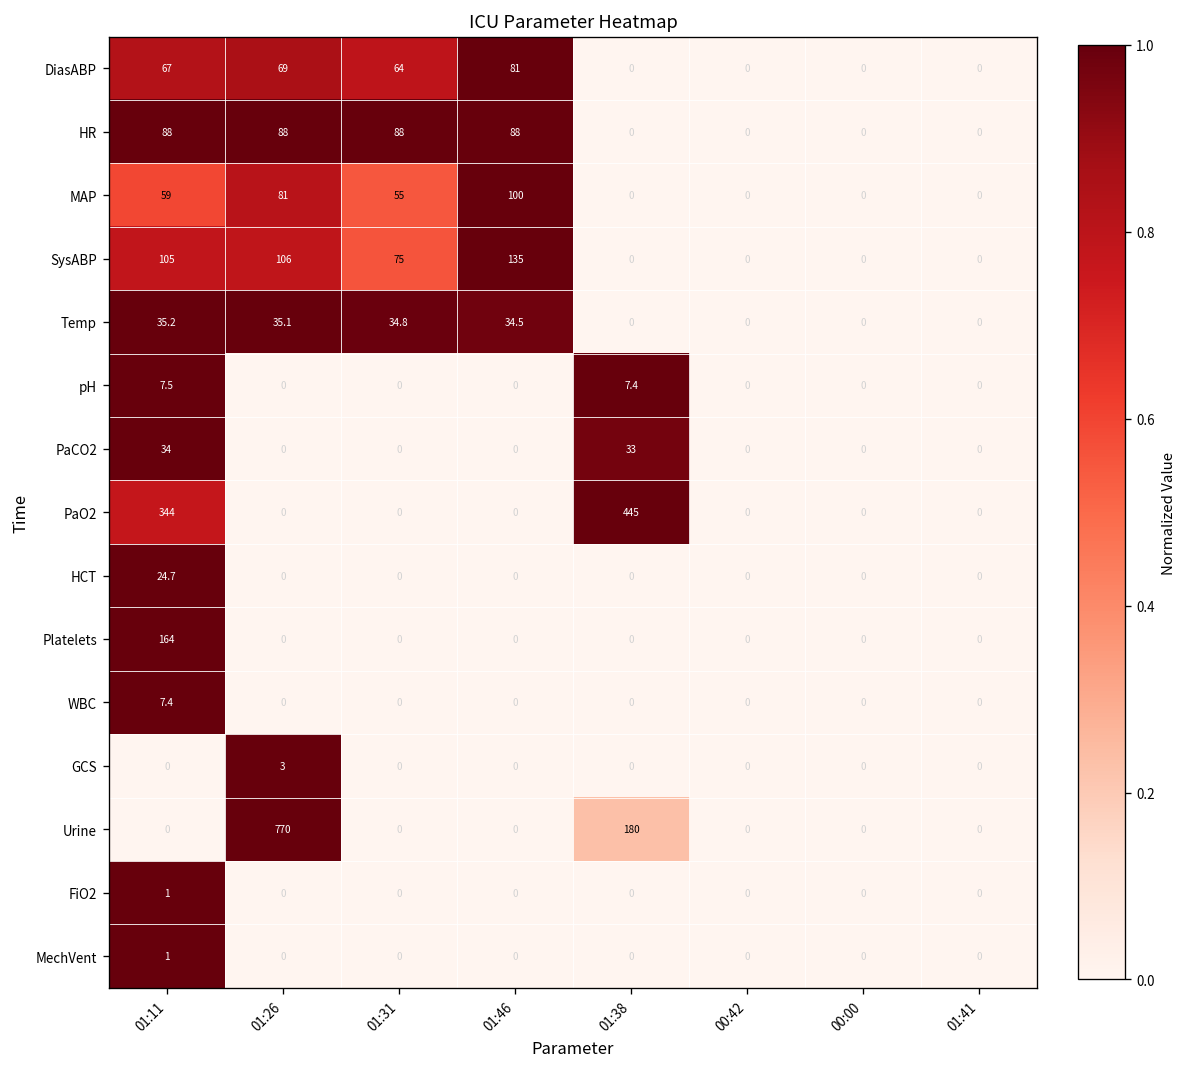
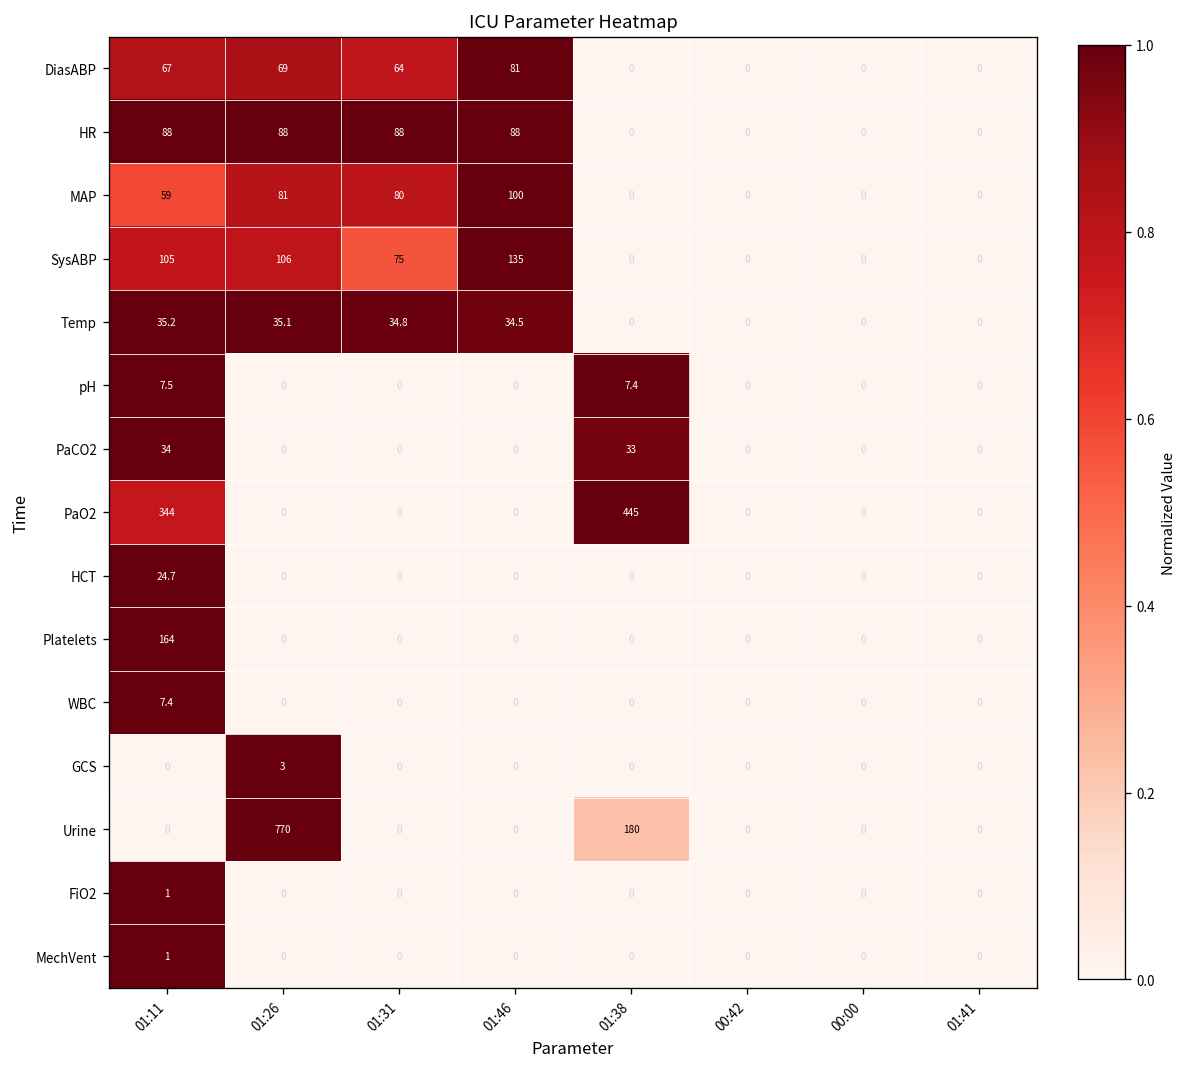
  {
    "DiasABP": {
      "01:11": 67,
      "01:26": 69,
      "01:31": 64,
      "01:46": 81
    },
    "HR": {
      "01:11": 88,
      "01:26": 88,
      "01:31": 88,
      "01:46": 88
    },
    "MAP": {
      "01:11": 59,
      "01:26": 81,
-     "01:31": 55,
+     "01:31": 80,
      "01:46": 100
    },
    "SysABP": {
      "01:11": 105,
      "01:26": 106,
      "01:31": 75,
      "01:46": 135
    },
    "Temp": {
      "01:11": 35.2,
      "01:26": 35.1,
      "01:31": 34.8,
      "01:46": 34.5
    },
    "pH": {
      "01:11": 7.5,
      "01:38": 7.4
    },
    "PaCO2": {
      "01:11": 34,
      "01:38": 33
    },
    "PaO2": {
      "01:11": 344,
      "01:38": 445
    },
    "HCT": {
      "01:11": 24.7
    },
    "Platelets": {
      "01:11": 164
    },
    "WBC": {
      "01:11": 7.4
    },
    "GCS": {
      "01:26": 3
    },
    "Urine": {
      "01:26": 770,
      "01:38": 180
    },
    "FiO2": {
      "01:11": 1
    },
    "MechVent": {
      "01:11": 1
    }
  }
